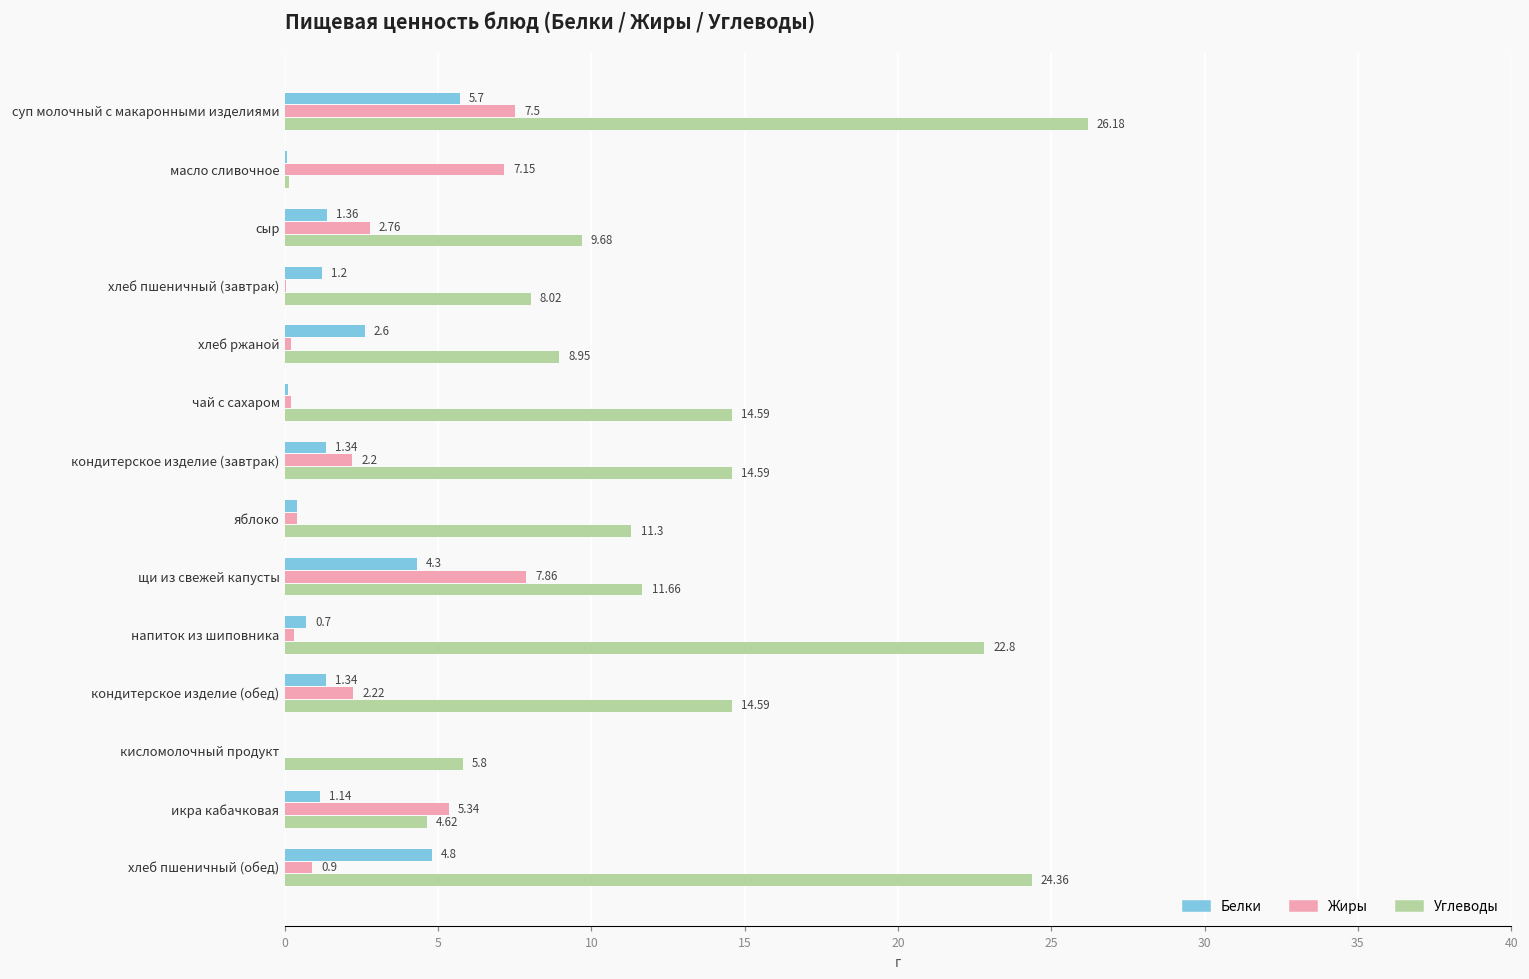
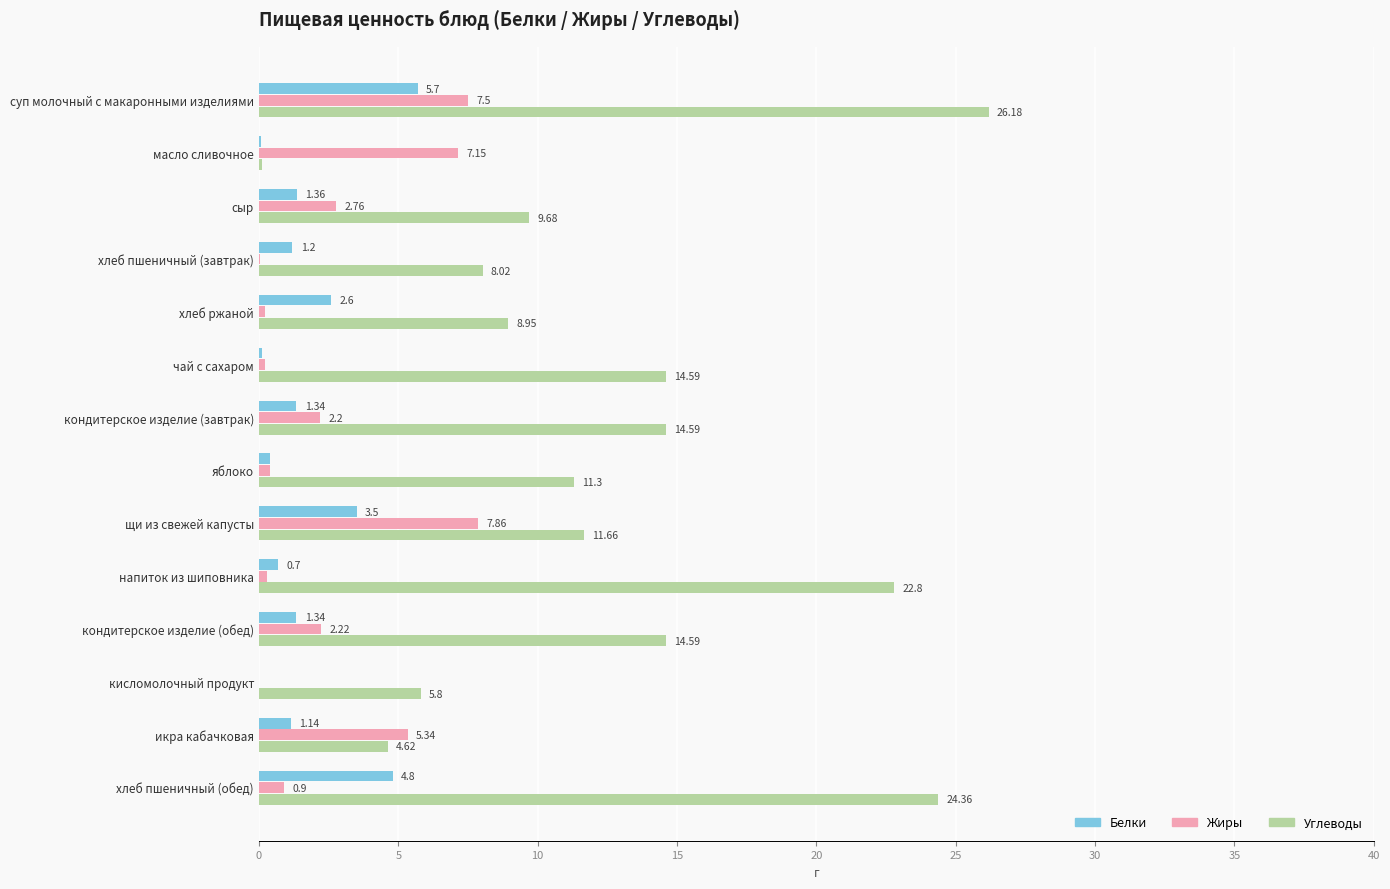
  {
    "Белки": {
      "суп молочный с макаронными изделиями": 5.7,
      "сыр": 1.36,
      "хлеб пшеничный (завтрак)": 1.2,
      "хлеб ржаной": 2.6,
      "кондитерское изделие (завтрак)": 1.34,
-     "щи из свежей капусты": 4.3,
+     "щи из свежей капусты": 3.5,
      "напиток из шиповника": 0.7,
      "кондитерское изделие (обед)": 1.34,
      "икра кабачковая": 1.14,
      "хлеб пшеничный (обед)": 4.8
    },
    "Жиры": {
      "суп молочный с макаронными изделиями": 7.5,
      "масло сливочное": 7.15,
      "сыр": 2.76,
      "кондитерское изделие (завтрак)": 2.2,
      "щи из свежей капусты": 7.86,
      "кондитерское изделие (обед)": 2.22,
      "икра кабачковая": 5.34,
      "хлеб пшеничный (обед)": 0.9
    },
    "Углеводы": {
      "суп молочный с макаронными изделиями": 26.18,
      "сыр": 9.68,
      "хлеб пшеничный (завтрак)": 8.02,
      "хлеб ржаной": 8.95,
      "чай с сахаром": 14.59,
      "кондитерское изделие (завтрак)": 14.59,
      "яблоко": 11.3,
      "щи из свежей капусты": 11.66,
      "напиток из шиповника": 22.8,
      "кондитерское изделие (обед)": 14.59,
      "кисломолочный продукт": 5.8,
      "икра кабачковая": 4.62,
      "хлеб пшеничный (обед)": 24.36
    }
  }
